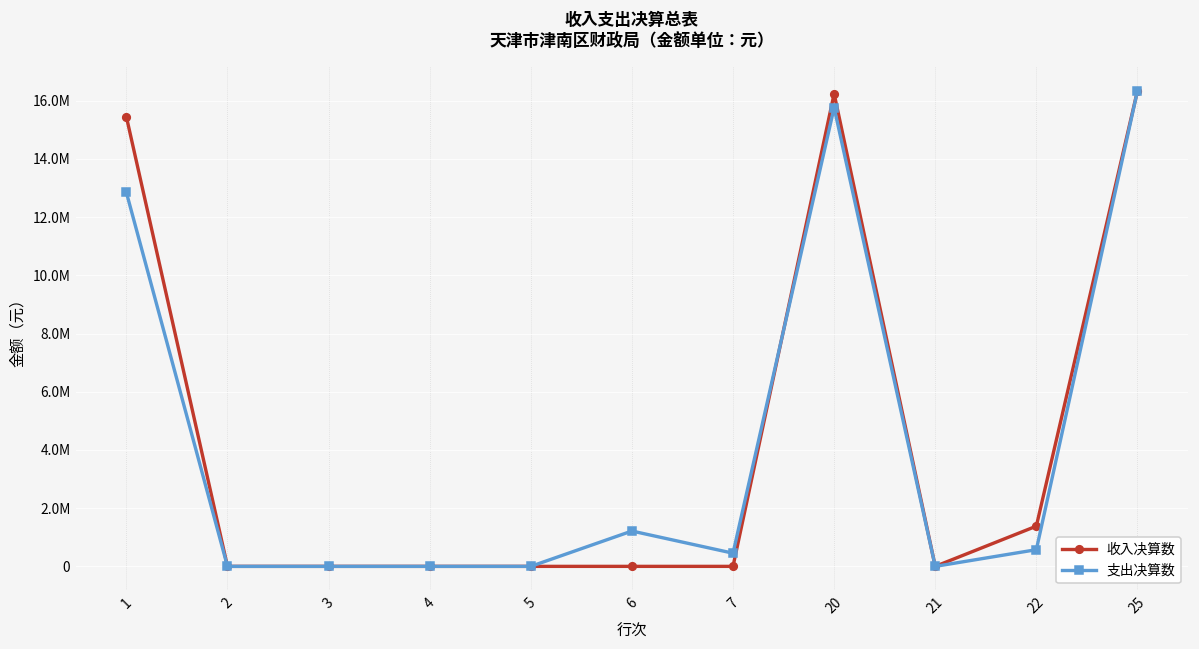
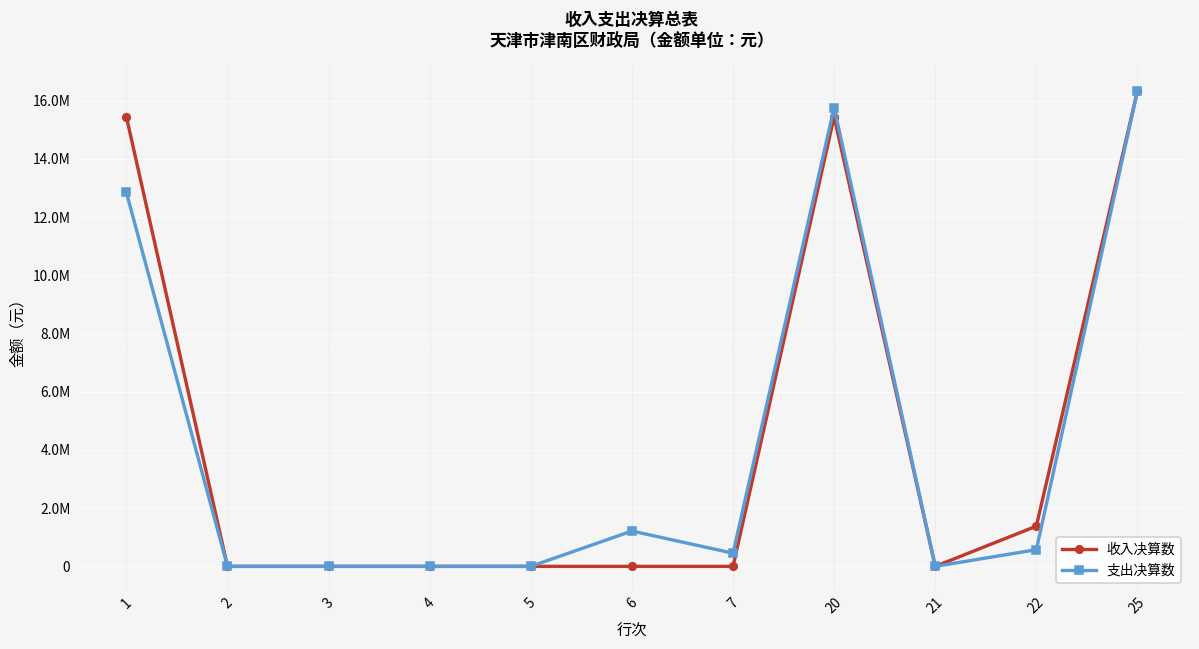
  {
    "收入决算数": {
      "1": 15400000,
      "6": 0,
      "7": 0,
-     "20": 16200000,
+     "20": 15400000,
      "22": 1400000
    },
    "支出决算数": {
      "1": 12800000,
      "6": 1200000,
      "7": 500000,
      "20": 15800000,
      "22": 600000
    }
  }
